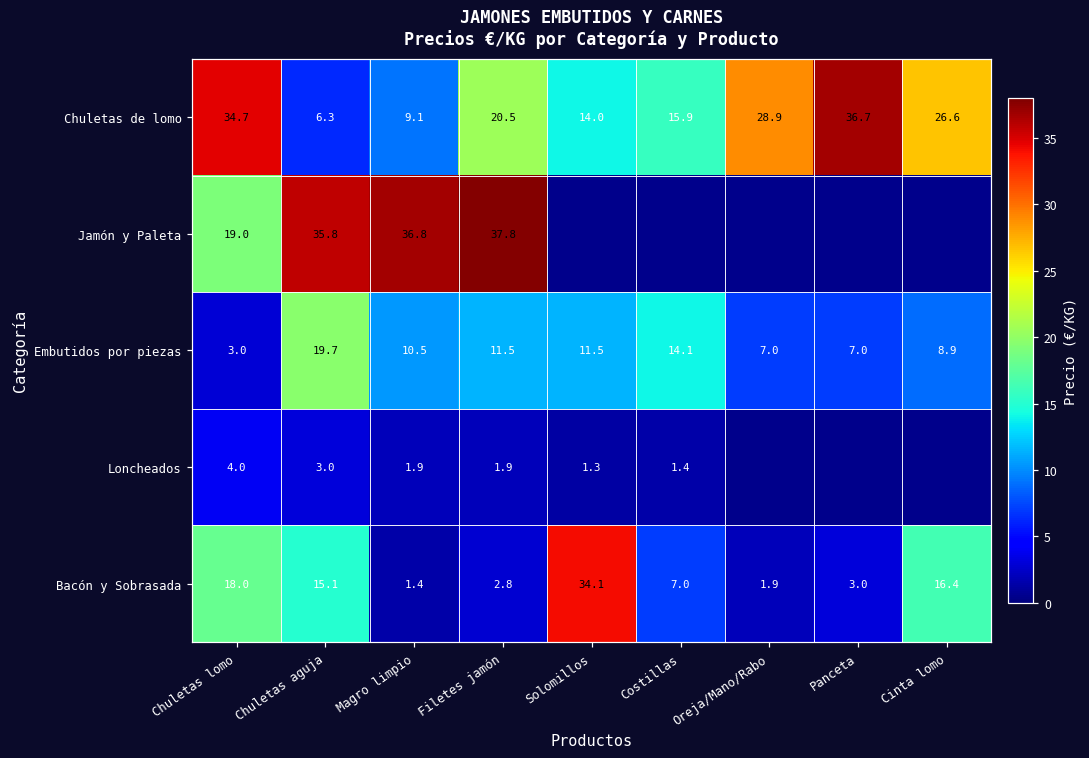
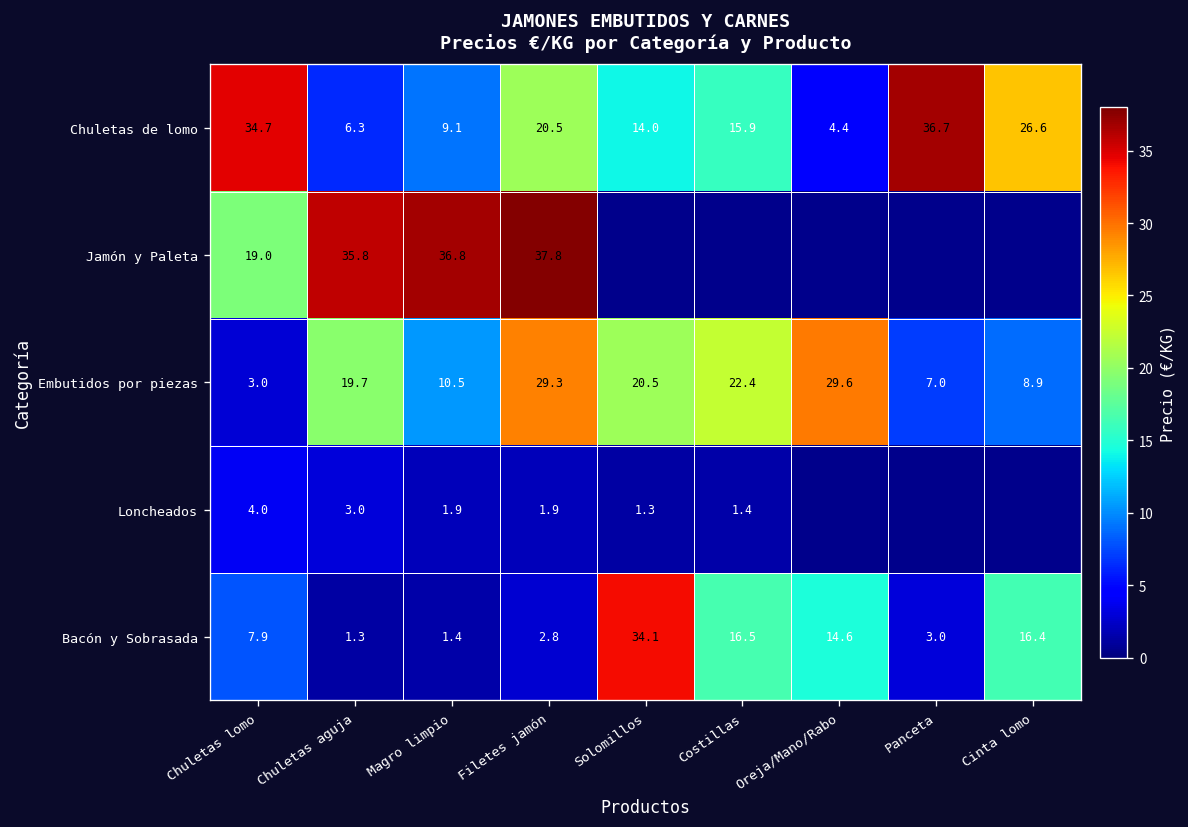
  {
    "Chuletas de lomo": {
      "Chuletas lomo": 34.7,
      "Chuletas aguja": 6.3,
      "Magro limpio": 9.1,
      "Filetes jamón": 20.5,
      "Solomillos": 14.0,
      "Costillas": 15.9,
-     "Oreja/Mano/Rabo": 28.9,
+     "Oreja/Mano/Rabo": 4.4,
      "Panceta": 36.7,
      "Cinta lomo": 26.6
    },
    "Jamón y Paleta": {
      "Chuletas lomo": 19.0,
      "Chuletas aguja": 35.8,
      "Magro limpio": 36.8,
      "Filetes jamón": 37.8
    },
    "Embutidos por piezas": {
      "Chuletas lomo": 3.0,
      "Chuletas aguja": 19.7,
      "Magro limpio": 10.5,
-     "Filetes jamón": 11.5,
-     "Solomillos": 11.5,
-     "Costillas": 14.1,
-     "Oreja/Mano/Rabo": 7.0,
+     "Filetes jamón": 29.3,
+     "Solomillos": 20.5,
+     "Costillas": 22.4,
+     "Oreja/Mano/Rabo": 29.6,
      "Panceta": 7.0,
      "Cinta lomo": 8.9
    },
    "Loncheados": {
      "Chuletas lomo": 4.0,
      "Chuletas aguja": 3.0,
      "Magro limpio": 1.9,
      "Filetes jamón": 1.9,
      "Solomillos": 1.3,
      "Costillas": 1.4
    },
    "Bacón y Sobrasada": {
-     "Chuletas lomo": 18.0,
-     "Chuletas aguja": 15.1,
+     "Chuletas lomo": 7.9,
+     "Chuletas aguja": 1.3,
      "Magro limpio": 1.4,
      "Filetes jamón": 2.8,
      "Solomillos": 34.1,
-     "Costillas": 7.0,
-     "Oreja/Mano/Rabo": 1.9,
+     "Costillas": 16.5,
+     "Oreja/Mano/Rabo": 14.6,
      "Panceta": 3.0,
      "Cinta lomo": 16.4
    }
  }
